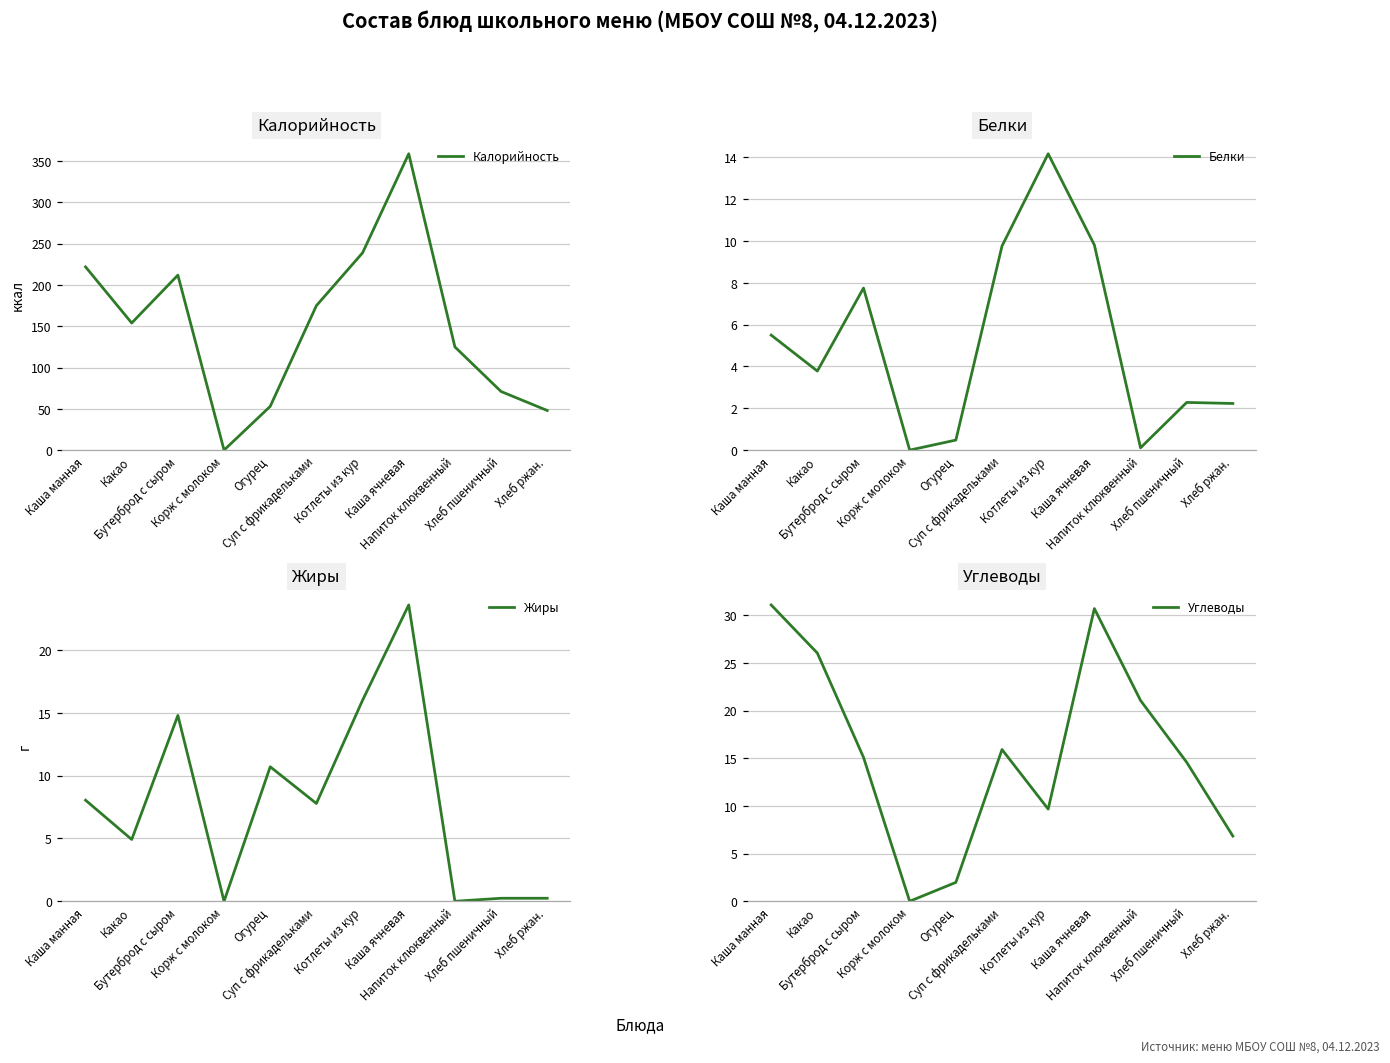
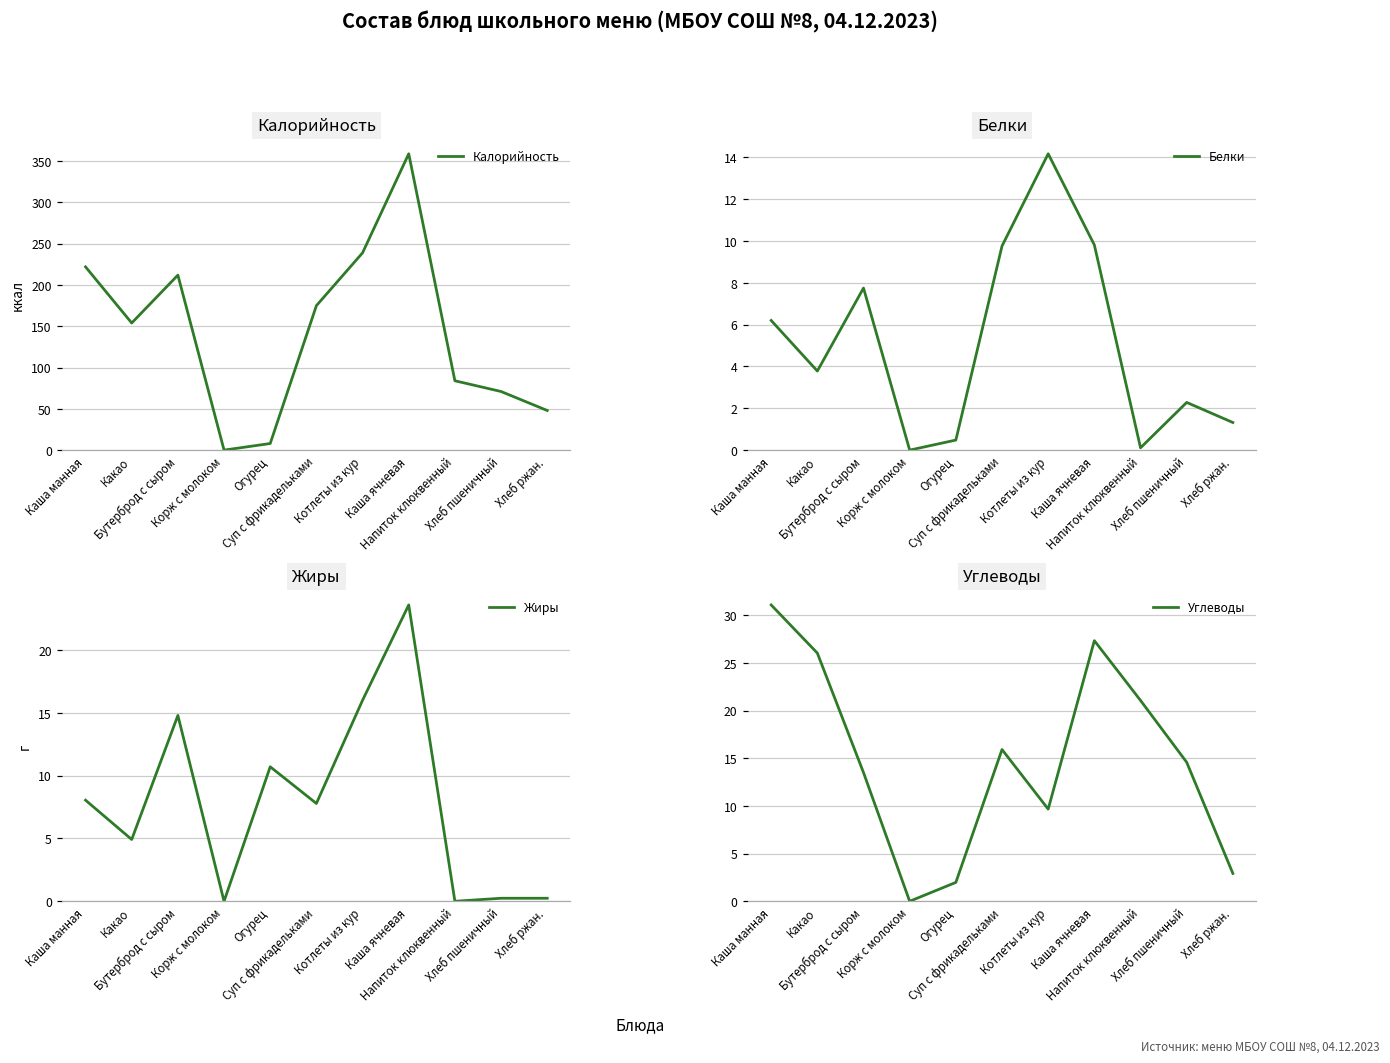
  {
    "Калорийность": {
      "Каша манная": 220,
      "Какао": 150,
      "Бутерброд с сыром": 210,
      "Корж с молоком": 0,
-     "Огурец": 50,
+     "Огурец": 10,
      "Суп с фрикадельками": 180,
      "Котлеты из кур": 240,
      "Каша ячневая": 360,
-     "Напиток клюквенный": 130,
+     "Напиток клюквенный": 80,
      "Хлеб пшеничный": 70,
      "Хлеб ржан.": 50
    },
    "Белки": {
-     "Каша манная": 5.5,
+     "Каша манная": 6.2,
      "Какао": 3.8,
      "Бутерброд с сыром": 7.8,
      "Корж с молоком": 0.0,
      "Огурец": 0.5,
      "Суп с фрикадельками": 9.8,
      "Котлеты из кур": 14.2,
      "Каша ячневая": 9.8,
      "Напиток клюквенный": 0.1,
      "Хлеб пшеничный": 2.3,
-     "Хлеб ржан.": 2.2
+     "Хлеб ржан.": 1.3
    },
    "Жиры": {
      "Каша манная": 8.1,
      "Какао": 4.9,
      "Бутерброд с сыром": 14.8,
      "Корж с молоком": 0.0,
      "Огурец": 10.7,
      "Суп с фрикадельками": 7.8,
      "Котлеты из кур": 16.0,
      "Каша ячневая": 23.6,
      "Напиток клюквенный": 0.0,
      "Хлеб пшеничный": 0.2,
      "Хлеб ржан.": 0.2
    },
    "Углеводы": {
      "Каша манная": 31,
      "Какао": 26,
-     "Бутерброд с сыром": 15,
+     "Бутерброд с сыром": 14,
      "Корж с молоком": 0,
      "Огурец": 2,
      "Суп с фрикадельками": 16,
      "Котлеты из кур": 10,
-     "Каша ячневая": 31,
+     "Каша ячневая": 27,
      "Напиток клюквенный": 21,
      "Хлеб пшеничный": 15,
-     "Хлеб ржан.": 7
+     "Хлеб ржан.": 3
    }
  }
